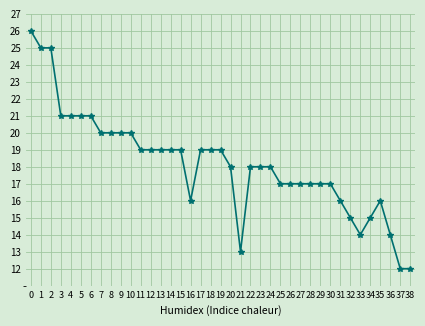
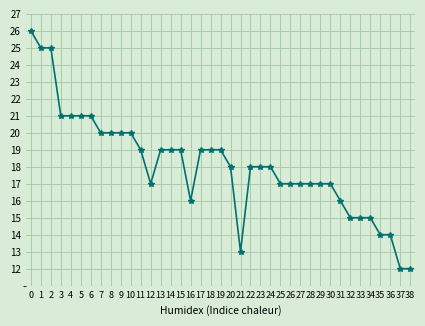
  {
    "0": 26,
    "1": 25,
    "2": 25,
    "3": 21,
    "4": 21,
    "5": 21,
    "6": 21,
    "7": 20,
    "8": 20,
    "9": 20,
    "10": 20,
    "11": 19,
-   "12": 19,
+   "12": 17,
    "13": 19,
    "14": 19,
    "15": 19,
    "16": 16,
    "17": 19,
    "18": 19,
    "19": 19,
    "20": 18,
    "21": 13,
    "22": 18,
    "23": 18,
    "24": 18,
    "25": 17,
    "26": 17,
    "27": 17,
    "28": 17,
    "29": 17,
    "30": 17,
    "31": 16,
    "32": 15,
-   "33": 14,
+   "33": 15,
    "34": 15,
-   "35": 16,
+   "35": 14,
    "36": 14,
    "37": 12,
    "38": 12
  }
